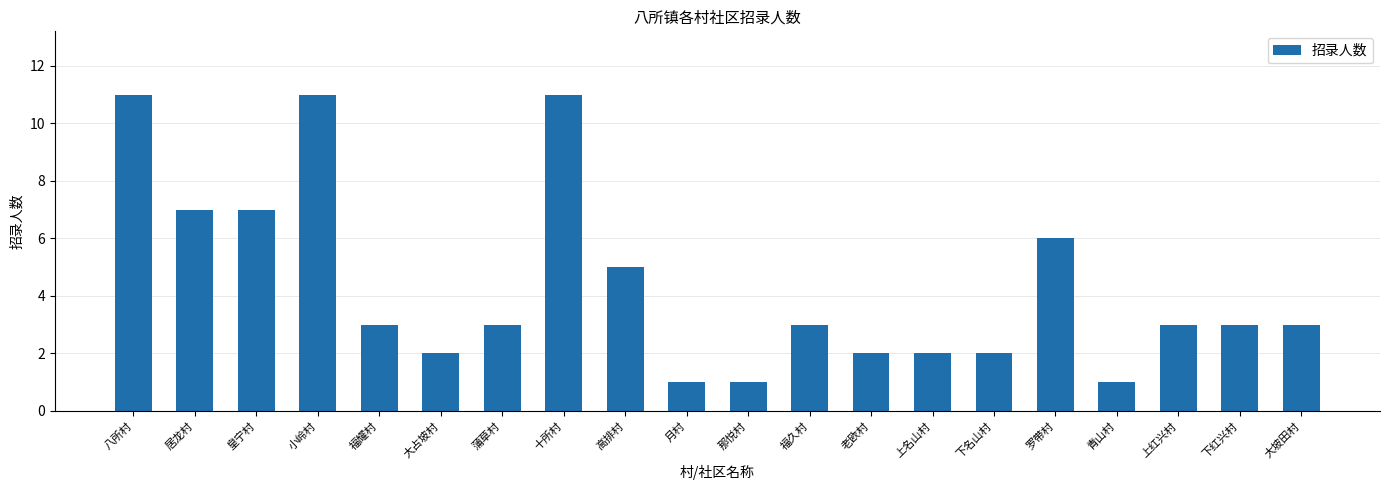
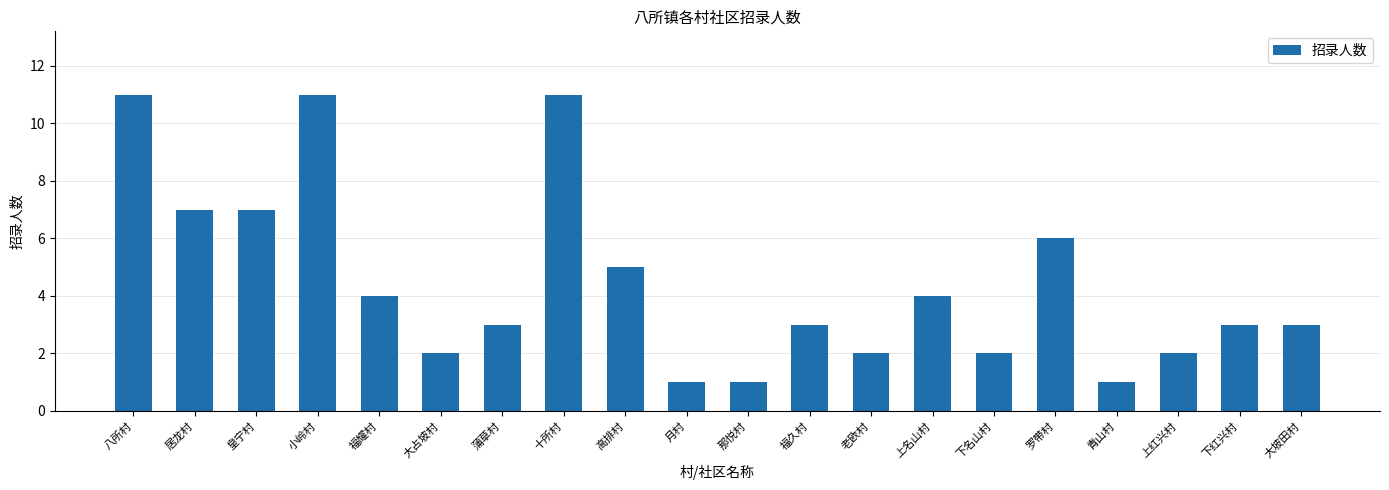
  {
    "八所村": 11,
    "居龙村": 7,
    "皇宁村": 7,
    "小岭村": 11,
-   "福耀村": 3,
+   "福耀村": 4,
    "大占坡村": 2,
    "蒲草村": 3,
    "十所村": 11,
    "高排村": 5,
    "月村": 1,
    "那悦村": 1,
    "福久村": 3,
    "老欧村": 2,
-   "上名山村": 2,
+   "上名山村": 4,
    "下名山村": 2,
    "罗带村": 6,
    "青山村": 1,
-   "上红兴村": 3,
+   "上红兴村": 2,
    "下红兴村": 3,
    "大坡田村": 3
  }
